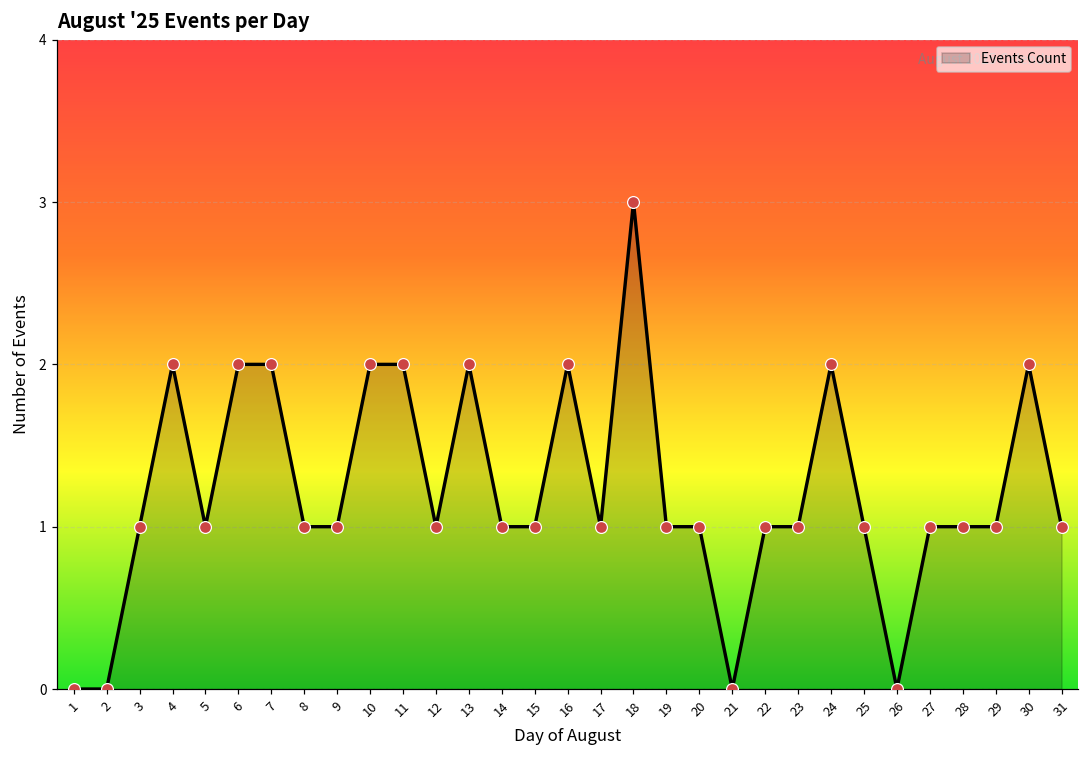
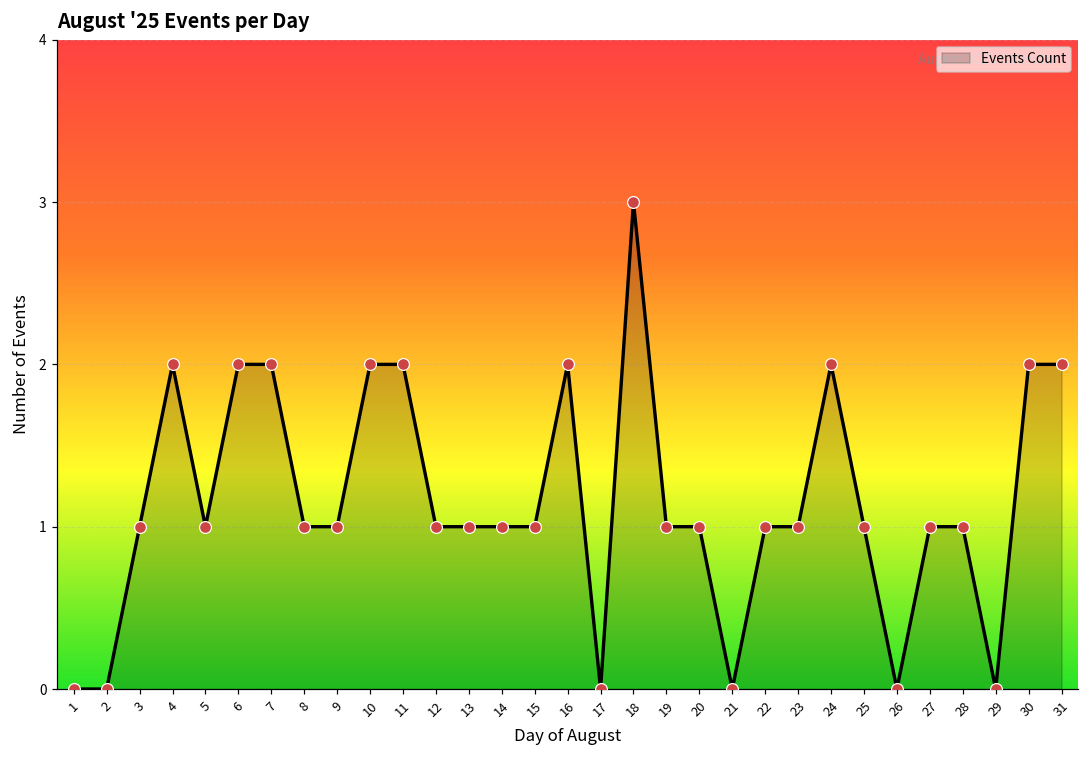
  {
    "1": 0,
    "2": 0,
    "3": 1,
    "4": 2,
    "5": 1,
    "6": 2,
    "7": 2,
    "8": 1,
    "9": 1,
    "10": 2,
    "11": 2,
    "12": 1,
-   "13": 2,
+   "13": 1,
    "14": 1,
    "15": 1,
    "16": 2,
-   "17": 1,
+   "17": 0,
    "18": 3,
    "19": 1,
    "20": 1,
    "21": 0,
    "22": 1,
    "23": 1,
    "24": 2,
    "25": 1,
    "26": 0,
    "27": 1,
    "28": 1,
-   "29": 1,
+   "29": 0,
    "30": 2,
-   "31": 1
+   "31": 2
  }
